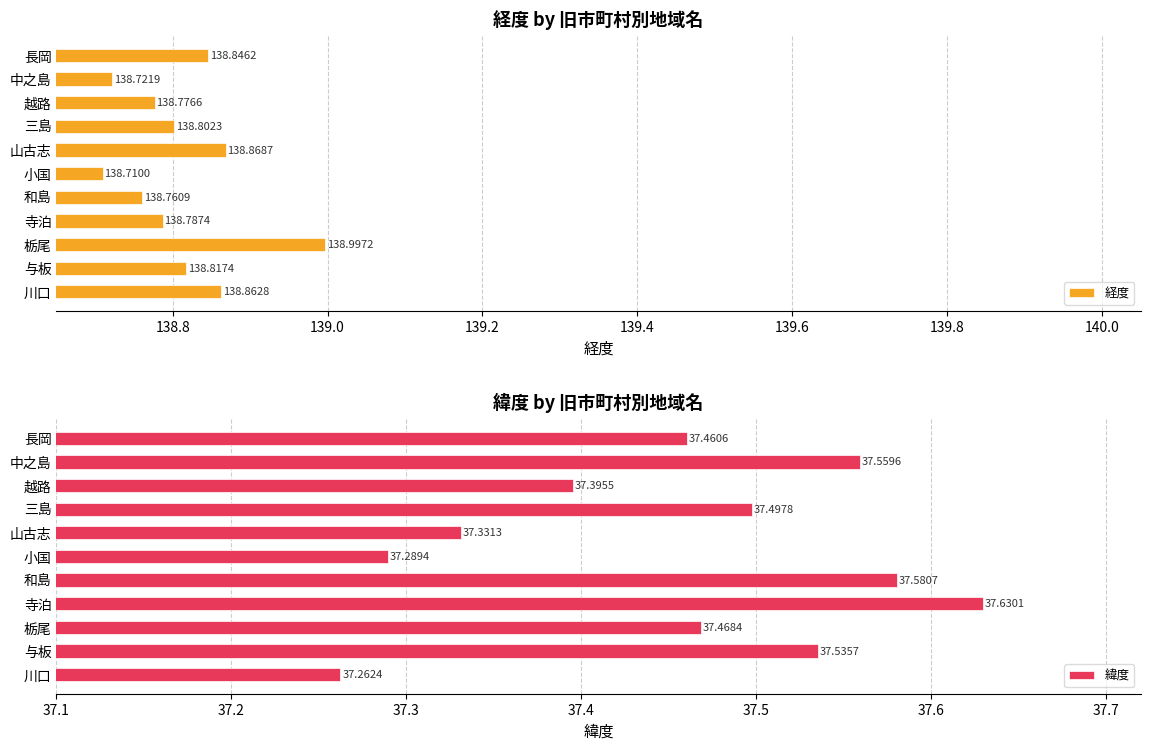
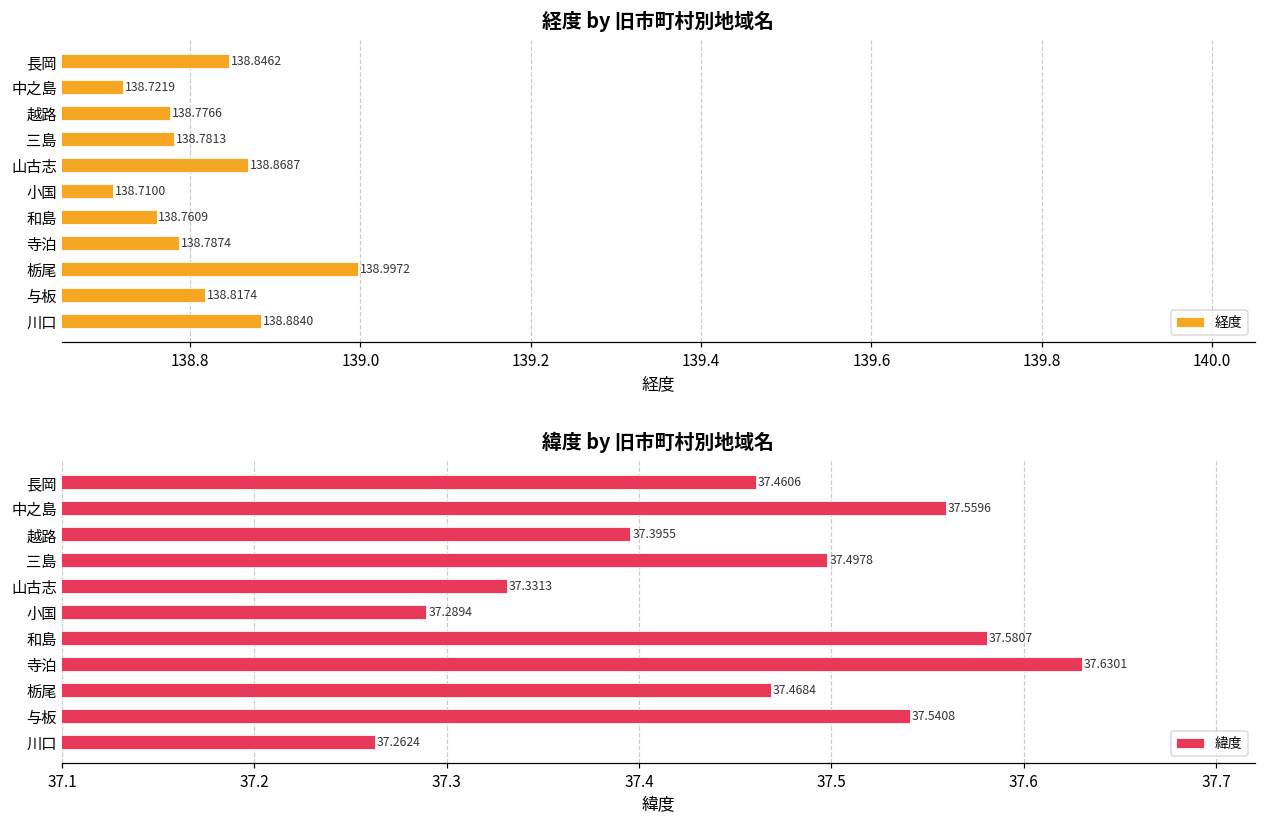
  {
    "経度 by 旧市町村別地域名": {
      "長岡": 138.8462,
      "中之島": 138.7219,
      "越路": 138.7766,
-     "三島": 138.8023,
+     "三島": 138.7813,
      "山古志": 138.8687,
      "小国": 138.7100,
      "和島": 138.7609,
      "寺泊": 138.7874,
      "栃尾": 138.9972,
      "与板": 138.8174,
-     "川口": 138.8628
+     "川口": 138.8840
    },
    "緯度 by 旧市町村別地域名": {
      "長岡": 37.4606,
      "中之島": 37.5596,
      "越路": 37.3955,
      "三島": 37.4978,
      "山古志": 37.3313,
      "小国": 37.2894,
      "和島": 37.5807,
      "寺泊": 37.6301,
      "栃尾": 37.4684,
-     "与板": 37.5357,
+     "与板": 37.5408,
      "川口": 37.2624
    }
  }
